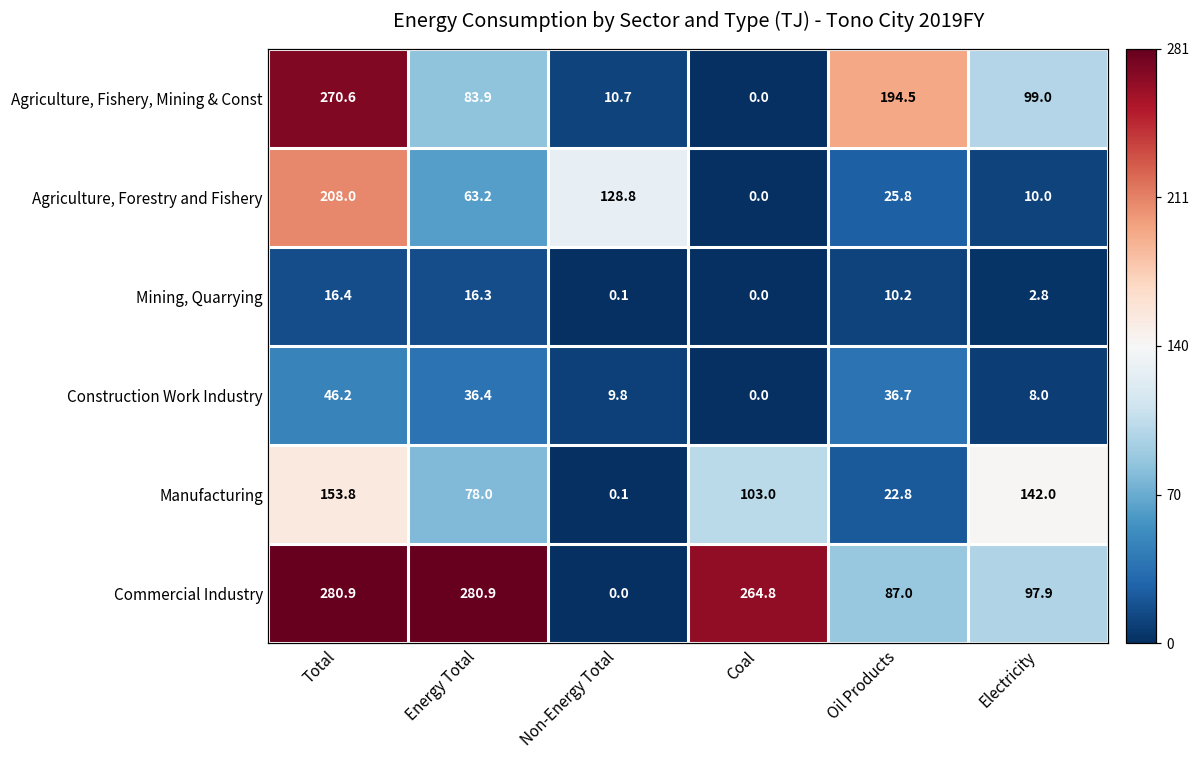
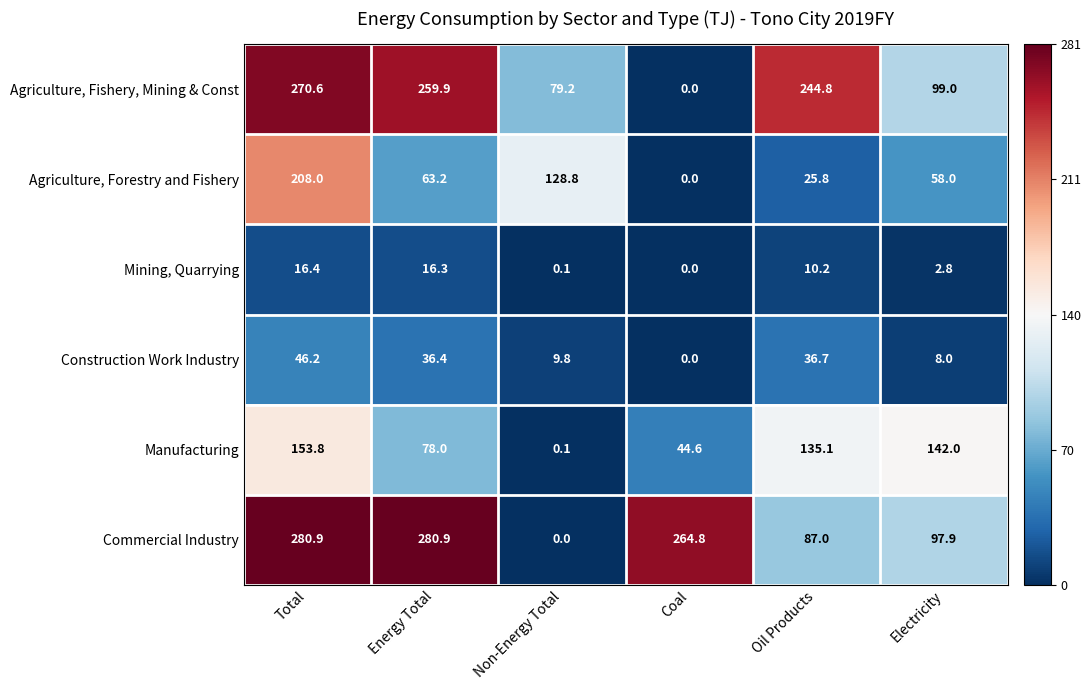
  {
    "Agriculture, Fishery, Mining & Const": {
      "Total": 270.6,
-     "Energy Total": 83.9,
-     "Non-Energy Total": 10.7,
+     "Energy Total": 259.9,
+     "Non-Energy Total": 79.2,
      "Coal": 0.0,
-     "Oil Products": 194.5,
+     "Oil Products": 244.8,
      "Electricity": 99.0
    },
    "Agriculture, Forestry and Fishery": {
      "Total": 208.0,
      "Energy Total": 63.2,
      "Non-Energy Total": 128.8,
      "Coal": 0.0,
      "Oil Products": 25.8,
-     "Electricity": 10.0
+     "Electricity": 58.0
    },
    "Mining, Quarrying": {
      "Total": 16.4,
      "Energy Total": 16.3,
      "Non-Energy Total": 0.1,
      "Coal": 0.0,
      "Oil Products": 10.2,
      "Electricity": 2.8
    },
    "Construction Work Industry": {
      "Total": 46.2,
      "Energy Total": 36.4,
      "Non-Energy Total": 9.8,
      "Coal": 0.0,
      "Oil Products": 36.7,
      "Electricity": 8.0
    },
    "Manufacturing": {
      "Total": 153.8,
      "Energy Total": 78.0,
      "Non-Energy Total": 0.1,
-     "Coal": 103.0,
-     "Oil Products": 22.8,
+     "Coal": 44.6,
+     "Oil Products": 135.1,
      "Electricity": 142.0
    },
    "Commercial Industry": {
      "Total": 280.9,
      "Energy Total": 280.9,
      "Non-Energy Total": 0.0,
      "Coal": 264.8,
      "Oil Products": 87.0,
      "Electricity": 97.9
    }
  }
